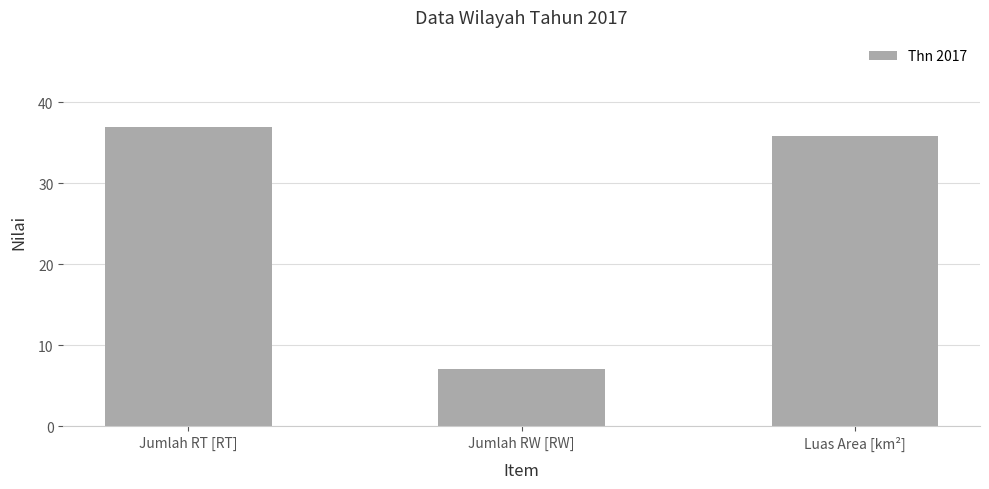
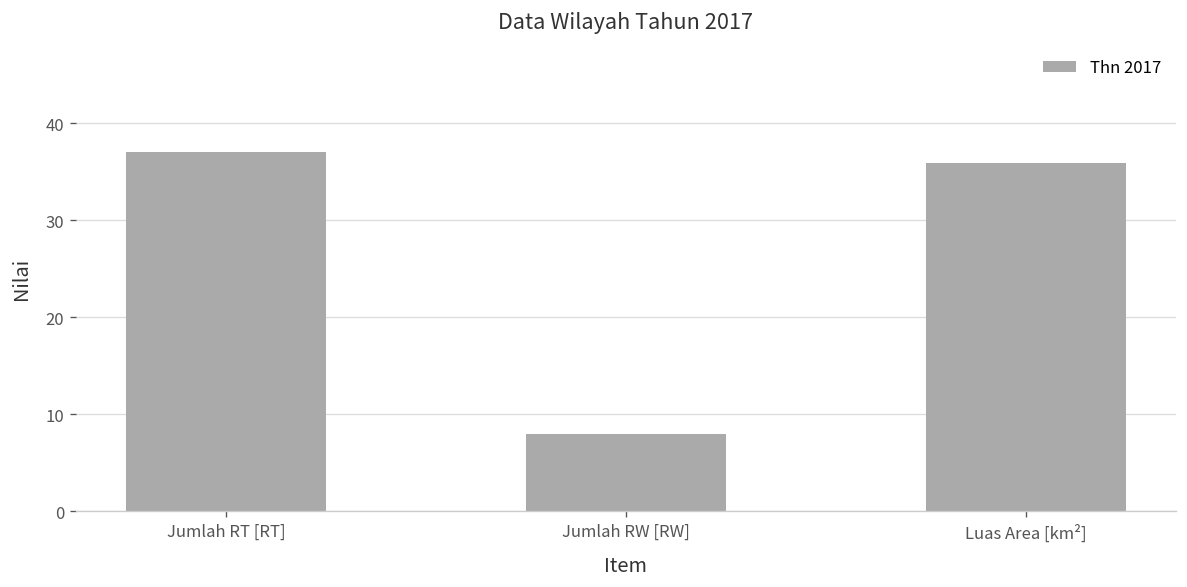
  {
    "Jumlah RT [RT]": 37,
-   "Jumlah RW [RW]": 7,
+   "Jumlah RW [RW]": 8,
    "Luas Area [km²]": 36
  }
